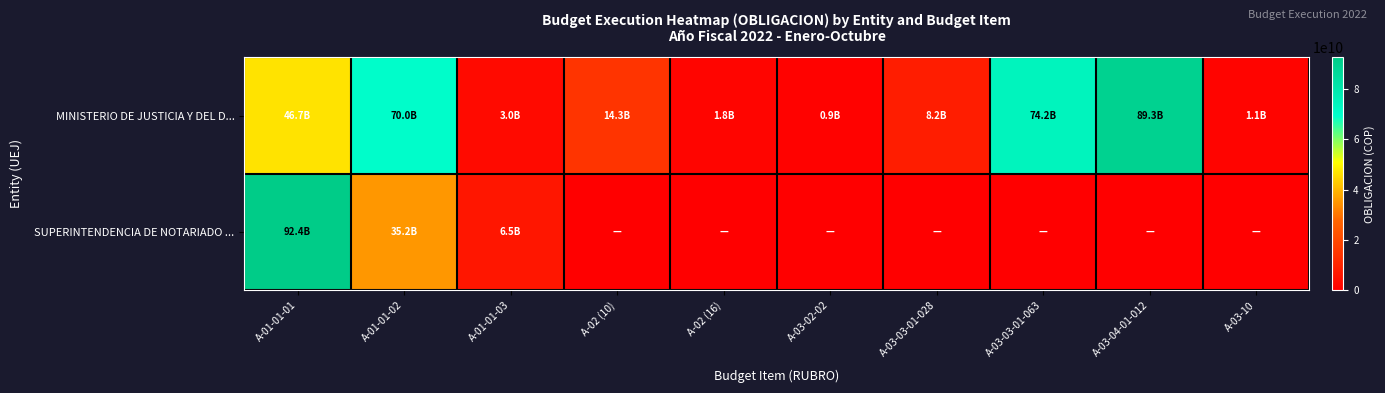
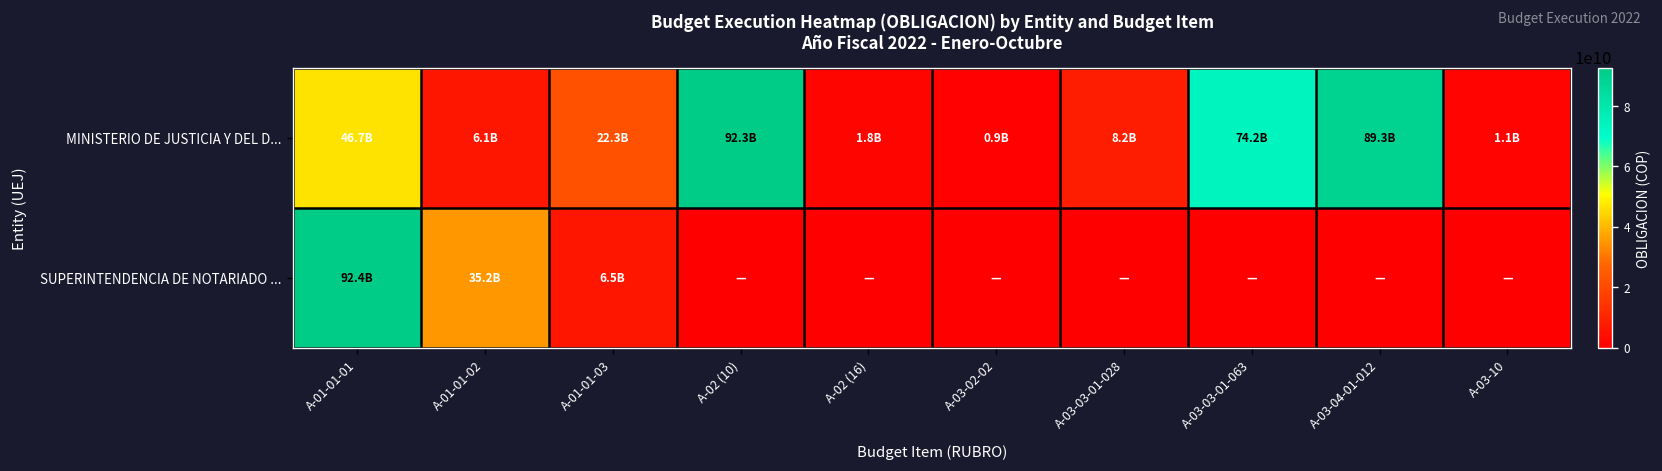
  {
    "MINISTERIO DE JUSTICIA Y DEL D...": {
      "A-01-01-01": "46.7B",
-     "A-01-01-02": "70.0B",
-     "A-01-01-03": "3.0B",
-     "A-02 (10)": "14.3B",
+     "A-01-01-02": "6.1B",
+     "A-01-01-03": "22.3B",
+     "A-02 (10)": "92.3B",
      "A-02 (16)": "1.8B",
      "A-03-02-02": "0.9B",
      "A-03-03-01-028": "8.2B",
      "A-03-03-01-063": "74.2B",
      "A-03-04-01-012": "89.3B",
      "A-03-10": "1.1B"
    },
    "SUPERINTENDENCIA DE NOTARIADO ...": {
      "A-01-01-01": "92.4B",
      "A-01-01-02": "35.2B",
      "A-01-01-03": "6.5B"
    }
  }
